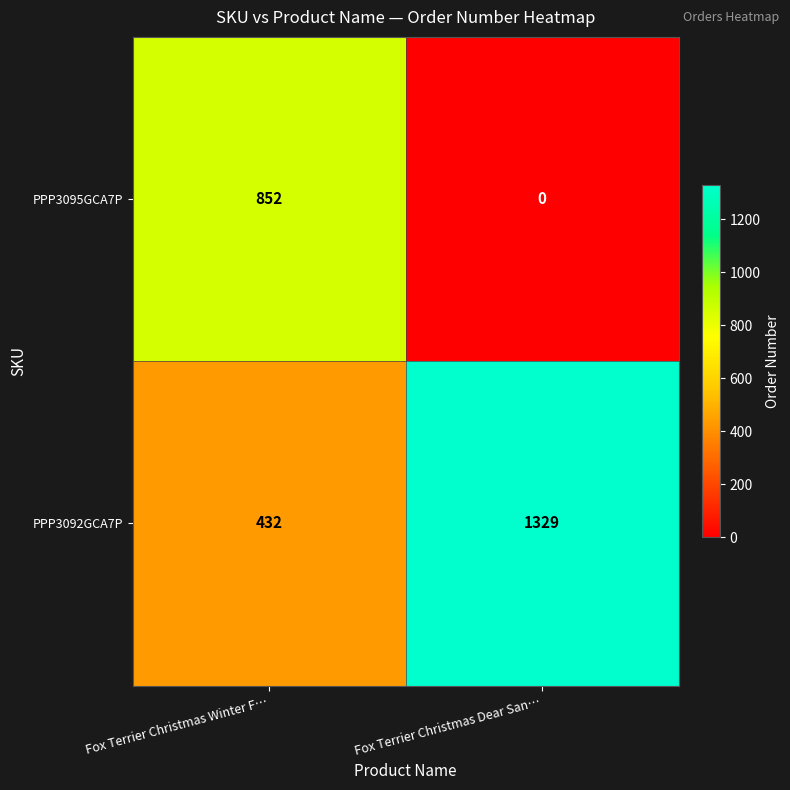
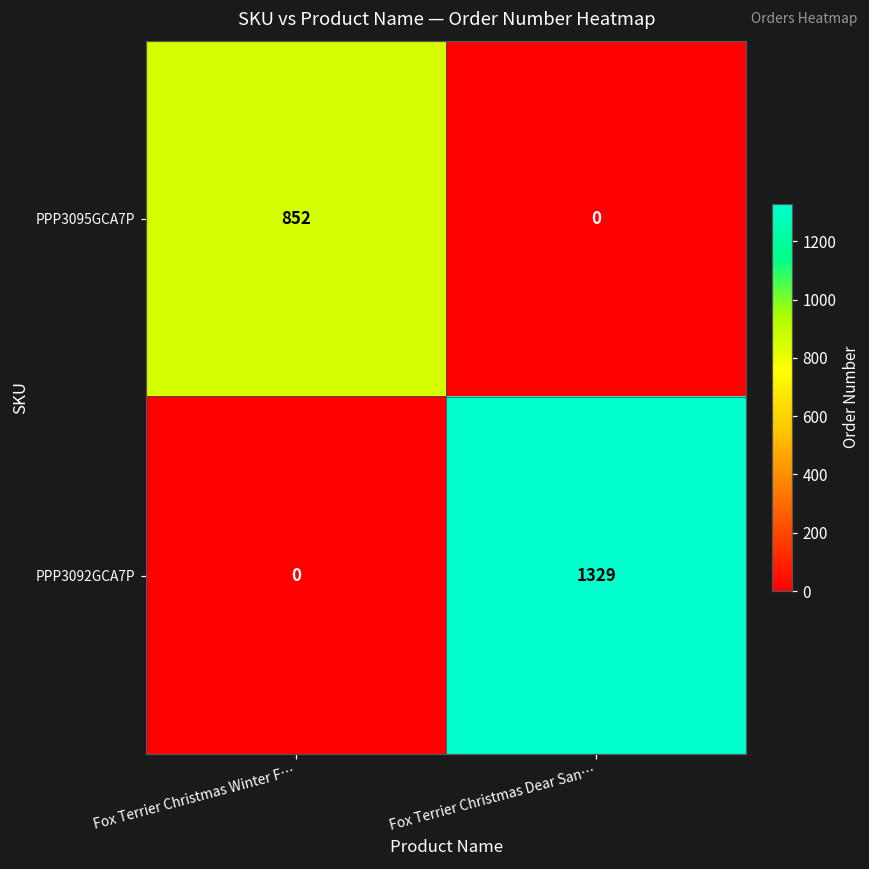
  {
    "PPP3095GCA7P": {
      "Fox Terrier Christmas Winter F…": 852,
      "Fox Terrier Christmas Dear San…": 0
    },
    "PPP3092GCA7P": {
-     "Fox Terrier Christmas Winter F…": 432,
+     "Fox Terrier Christmas Winter F…": 0,
      "Fox Terrier Christmas Dear San…": 1329
    }
  }
